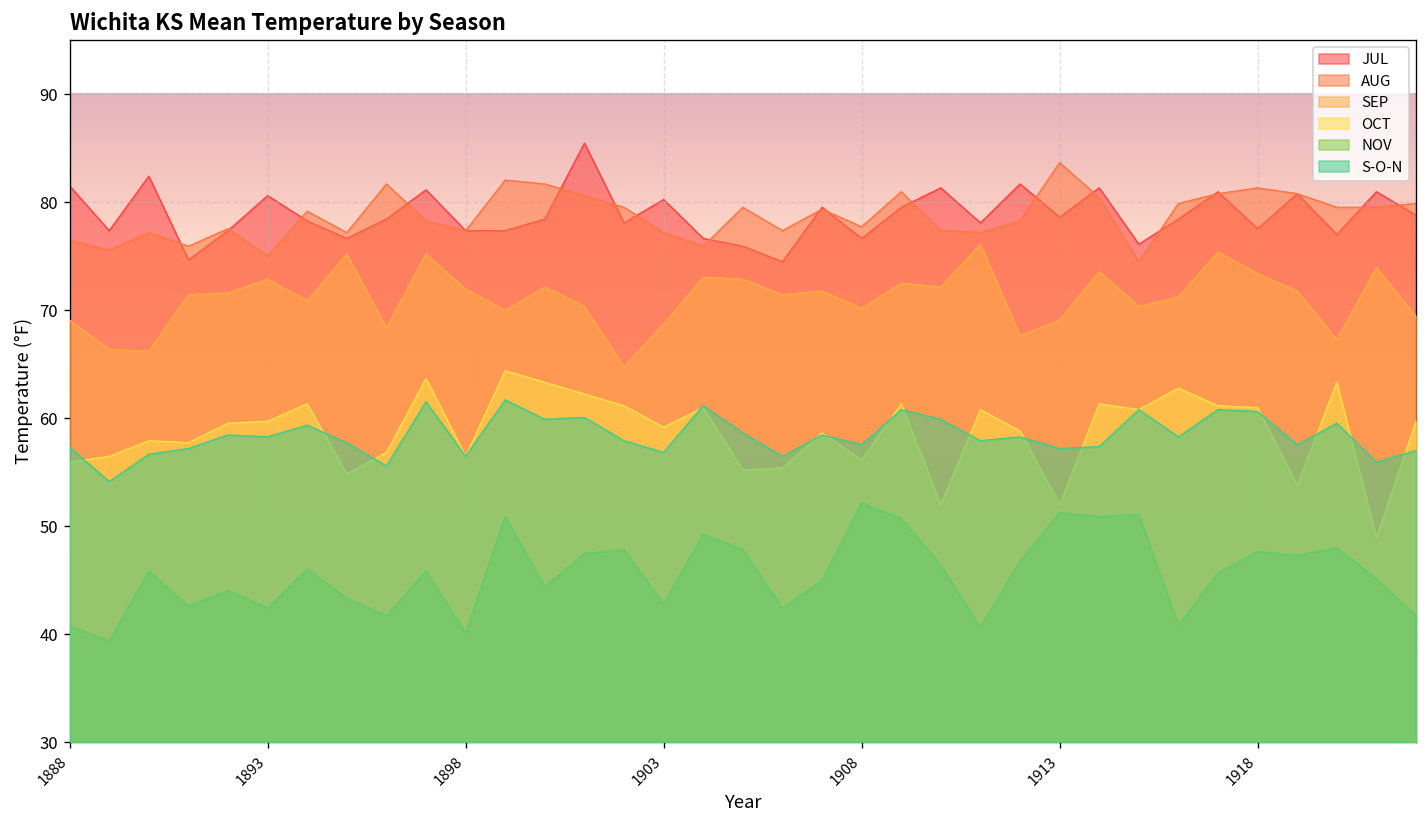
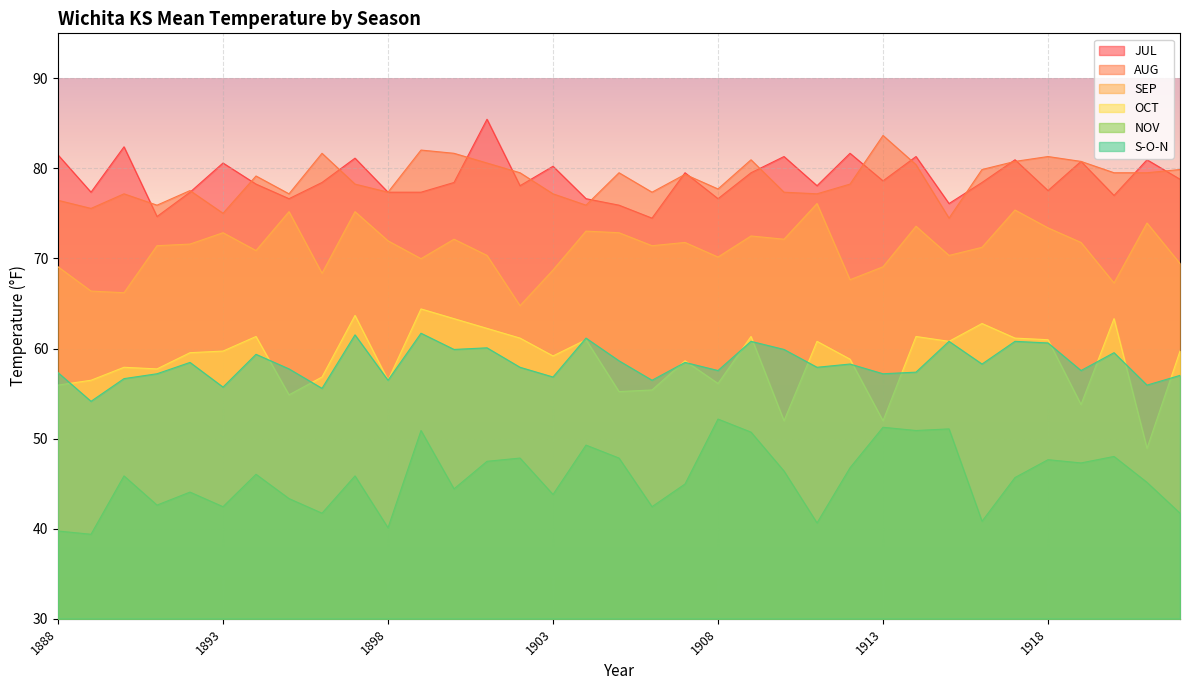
  {
    "NOV": {
-     "1888": 41,
+     "1888": 40,
      "1893": 42,
      "1898": 40,
-     "1903": 43,
+     "1903": 44,
      "1908": 52,
      "1913": 51,
      "1918": 48
    },
    "S-O-N": {
      "1888": 57,
-     "1893": 58,
+     "1893": 56,
      "1903": 57,
      "1908": 58,
      "1913": 57,
      "1918": 61
    }
  }
